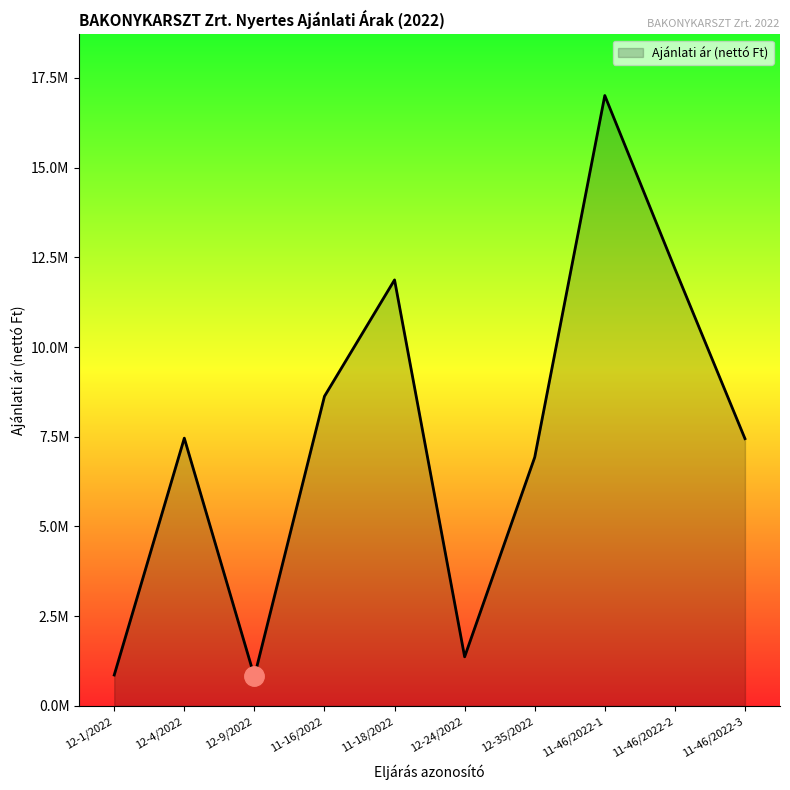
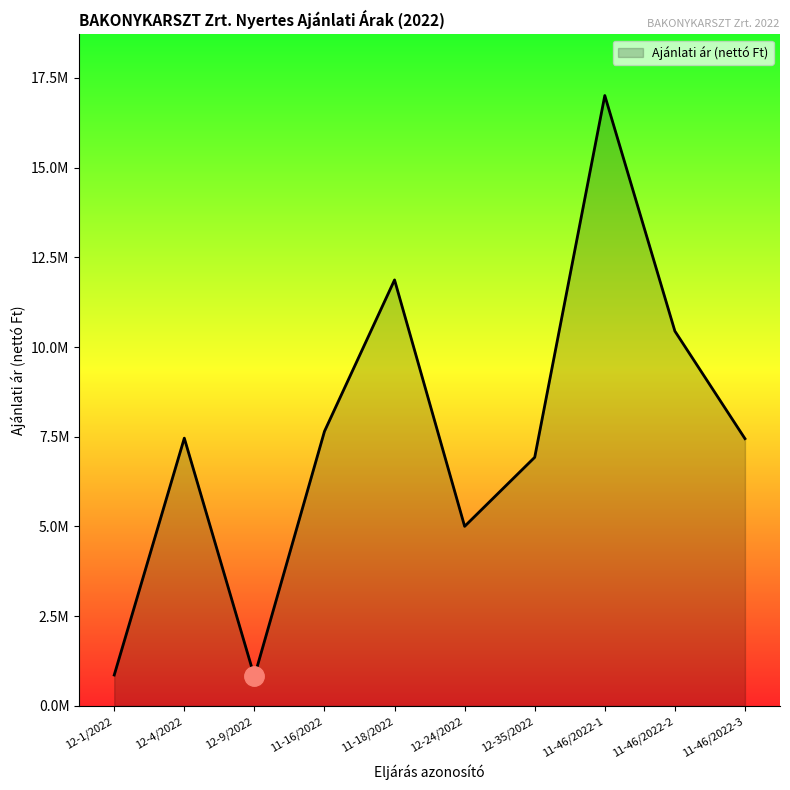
  {
    "Ajánlati ár (nettó Ft)": {
      "12-1/2022": 900000,
      "12-4/2022": 7500000,
-     "11-16/2022": 8600000,
+     "11-16/2022": 7700000,
      "11-18/2022": 11900000,
-     "12-24/2022": 1400000,
+     "12-24/2022": 5000000,
      "12-35/2022": 6900000,
      "11-46/2022-1": 17000000,
-     "11-46/2022-2": 12200000,
+     "11-46/2022-2": 10400000,
      "11-46/2022-3": 7400000
    }
  }
